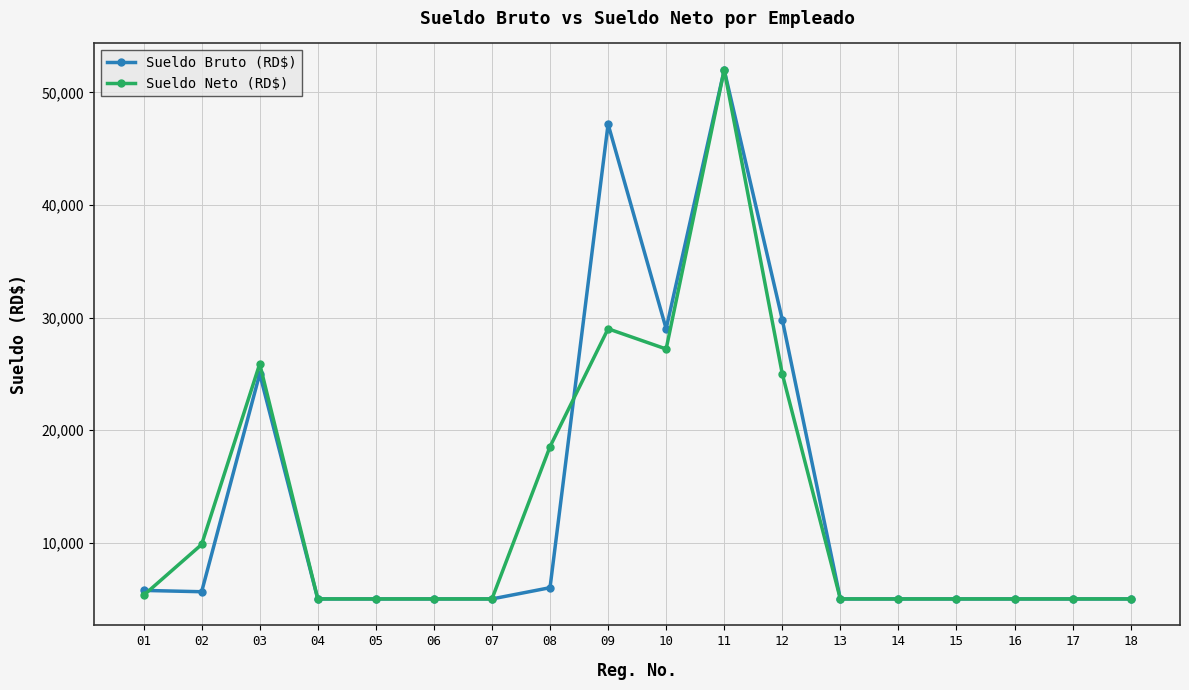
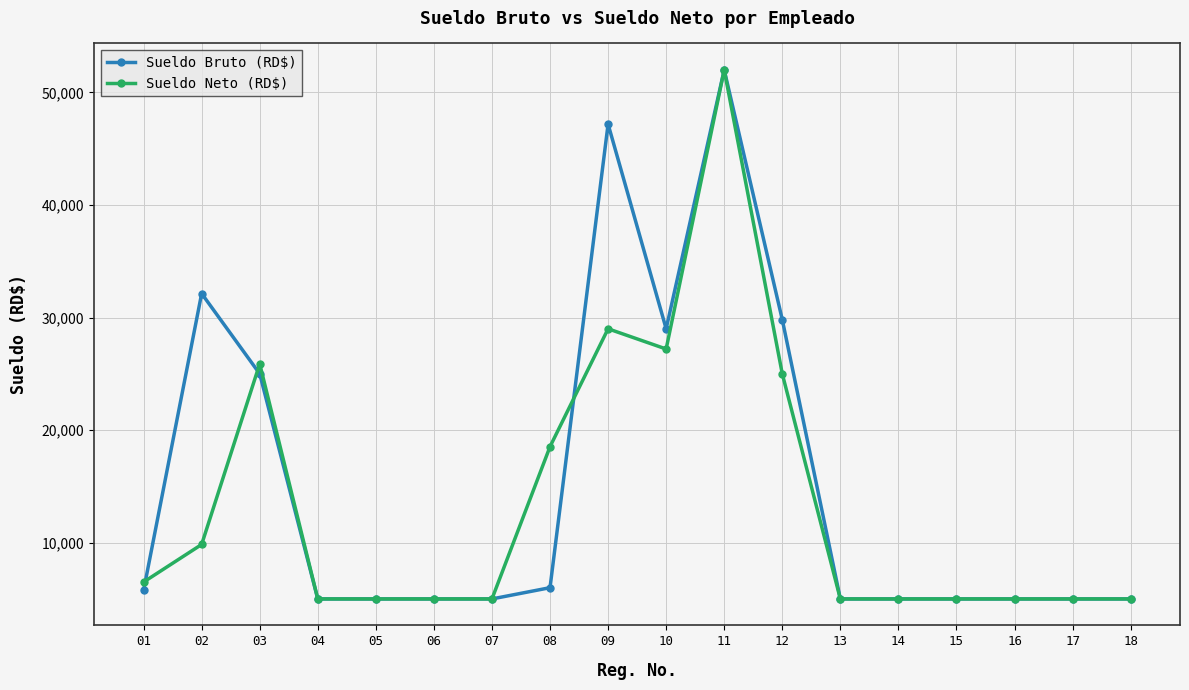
  {
    "Sueldo Bruto (RD$)": {
      "01": "5,800",
-     "02": "5,600",
+     "02": "32,100",
      "03": "25,000",
      "08": "6,000",
      "09": "47,200",
      "10": "29,000",
      "12": "29,800"
    },
    "Sueldo Neto (RD$)": {
-     "01": "5,300",
+     "01": "6,500",
      "02": "9,800",
      "03": "25,900",
      "08": "18,500",
      "09": "29,000",
      "10": "27,200",
      "12": "25,000"
    }
  }
